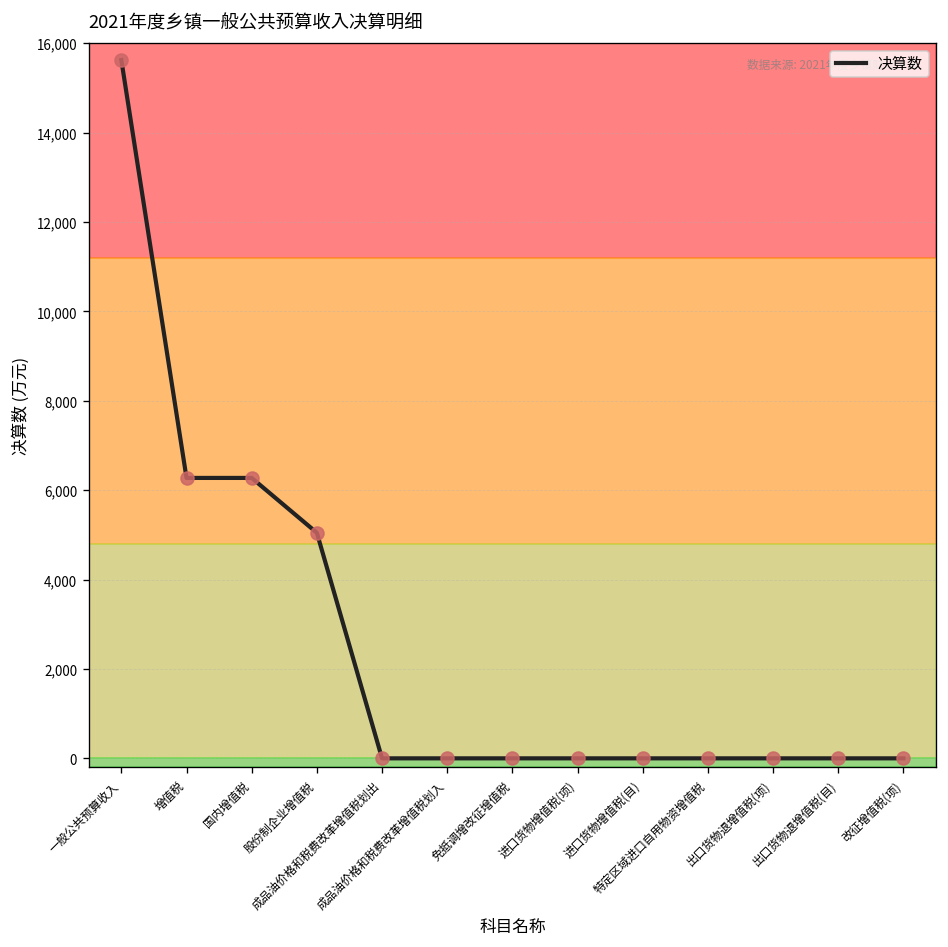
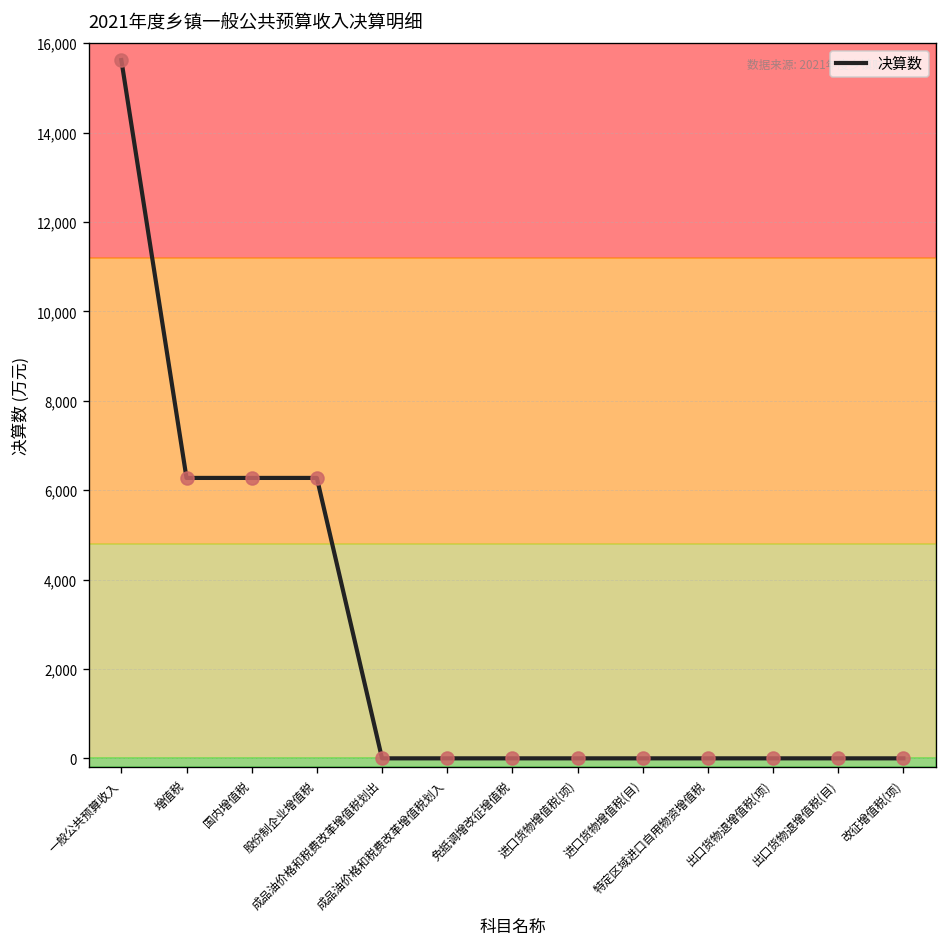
  {
    "一般公共预算收入": "15,600",
    "增值税": "6,300",
    "国内增值税": "6,300",
-   "股份制企业增值税": "5,000",
+   "股份制企业增值税": "6,300",
    "成品油价格和税费改革增值税划出": "0",
    "成品油价格和税费改革增值税划入": "0",
    "免抵调增改征增值税": "0",
    "进口货物增值税(项)": "0",
    "进口货物增值税(目)": "0",
    "特定区域进口自用物资增值税": "0",
    "出口货物退增值税(项)": "0",
    "出口货物退增值税(目)": "0",
    "改征增值税(项)": "0"
  }
